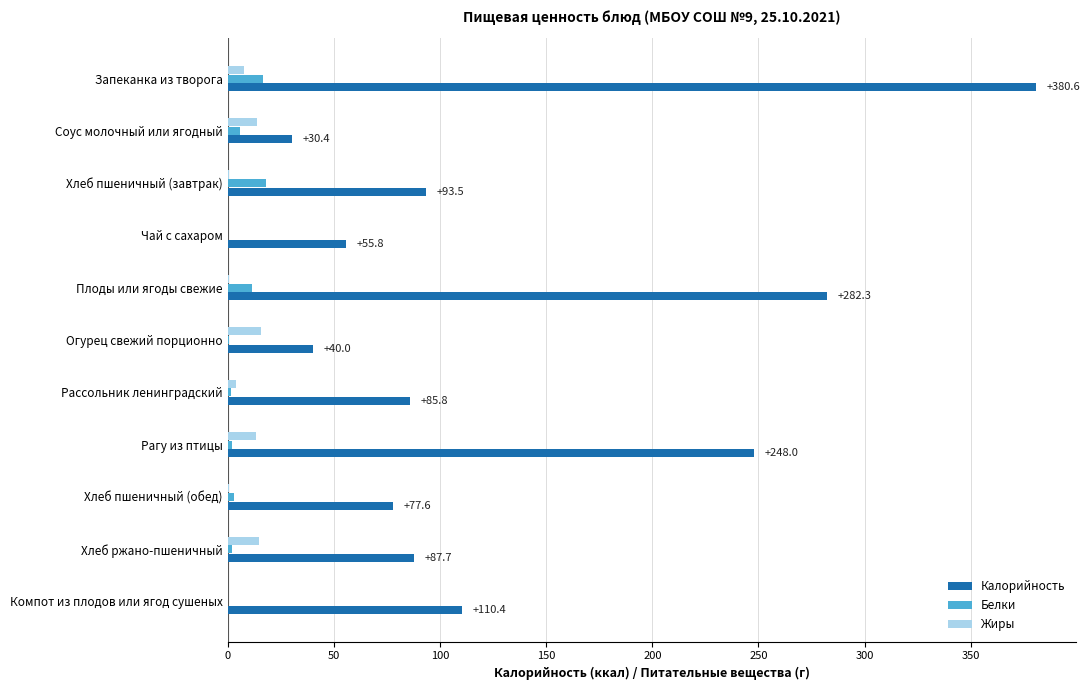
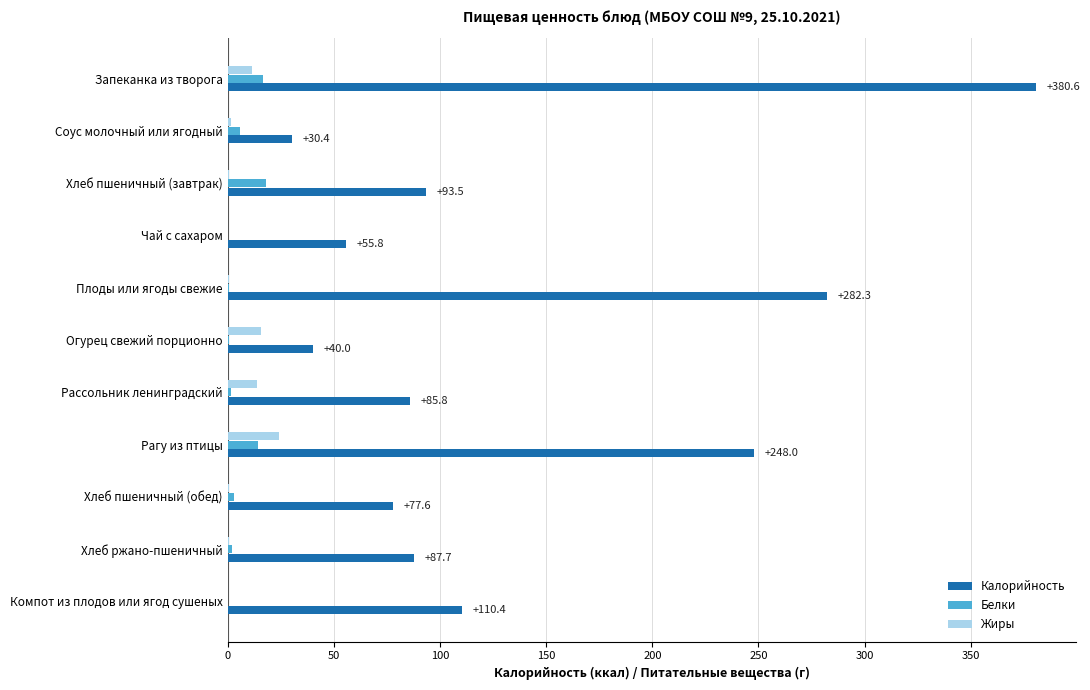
  {
    "Калорийность": {
      "Запеканка из творога": "+380.6",
      "Соус молочный или ягодный": "+30.4",
      "Хлеб пшеничный (завтрак)": "+93.5",
      "Чай с сахаром": "+55.8",
      "Плоды или ягоды свежие": "+282.3",
      "Огурец свежий порционно": "+40.0",
      "Рассольник ленинградский": "+85.8",
      "Рагу из птицы": "+248.0",
      "Хлеб пшеничный (обед)": "+77.6",
      "Хлеб ржано-пшеничный": "+87.7",
      "Компот из плодов или ягод сушеных": "+110.4"
    },
    "Белки": {
      "Запеканка из творога": "17",
      "Соус молочный или ягодный": "6",
      "Хлеб пшеничный (завтрак)": "18",
-     "Плоды или ягоды свежие": "11",
+     "Плоды или ягоды свежие": "0",
      "Рассольник ленинградский": "2",
-     "Рагу из птицы": "2",
+     "Рагу из птицы": "14",
      "Хлеб пшеничный (обед)": "3",
      "Хлеб ржано-пшеничный": "2"
    },
    "Жиры": {
-     "Запеканка из творога": "8",
-     "Соус молочный или ягодный": "14",
+     "Запеканка из творога": "11",
+     "Соус молочный или ягодный": "1",
      "Огурец свежий порционно": "16",
-     "Рассольник ленинградский": "4",
-     "Рагу из птицы": "13",
-     "Хлеб ржано-пшеничный": "15"
+     "Рассольник ленинградский": "14",
+     "Рагу из птицы": "24",
+     "Хлеб ржано-пшеничный": "0"
    }
  }
